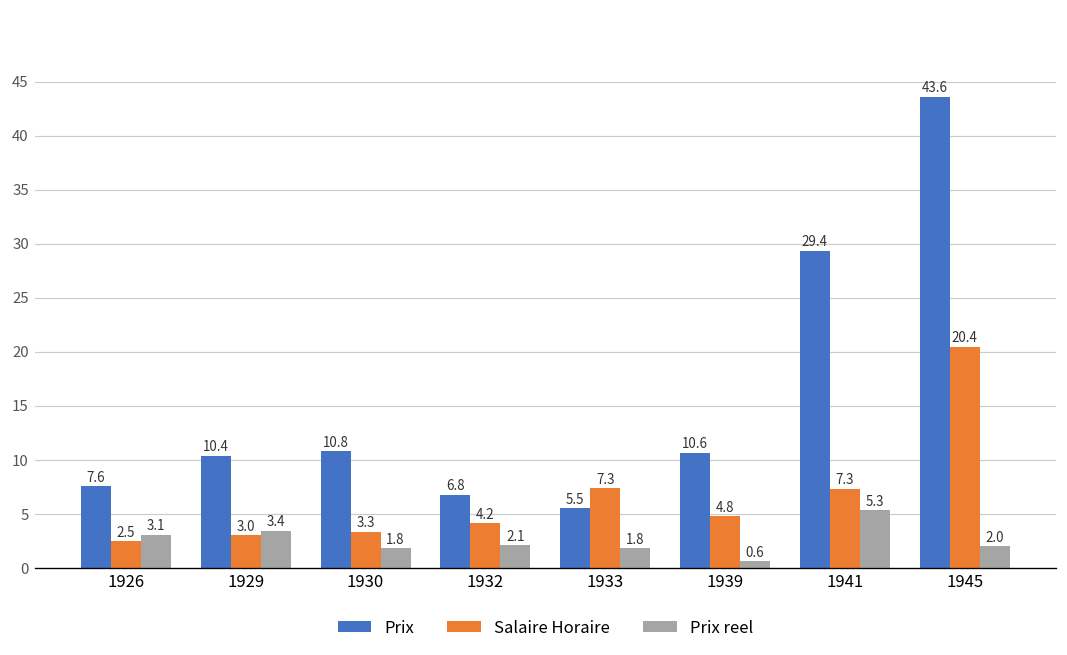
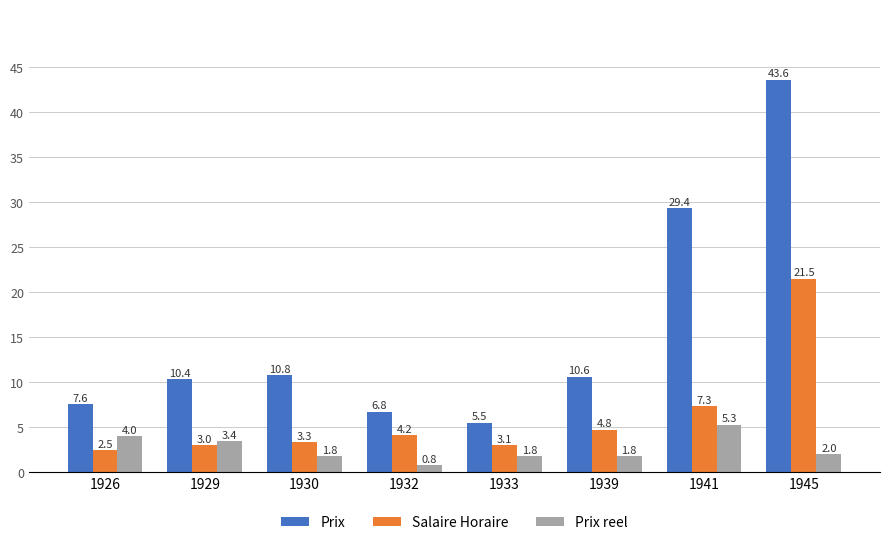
  {
    "Prix": {
      "1926": 7.6,
      "1929": 10.4,
      "1930": 10.8,
      "1932": 6.8,
      "1933": 5.5,
      "1939": 10.6,
      "1941": 29.4,
      "1945": 43.6
    },
    "Salaire Horaire": {
      "1926": 2.5,
      "1929": 3.0,
      "1930": 3.3,
      "1932": 4.2,
-     "1933": 7.3,
+     "1933": 3.1,
      "1939": 4.8,
      "1941": 7.3,
-     "1945": 20.4
+     "1945": 21.5
    },
    "Prix reel": {
-     "1926": 3.1,
+     "1926": 4.0,
      "1929": 3.4,
      "1930": 1.8,
-     "1932": 2.1,
+     "1932": 0.8,
      "1933": 1.8,
-     "1939": 0.6,
+     "1939": 1.8,
      "1941": 5.3,
      "1945": 2.0
    }
  }
